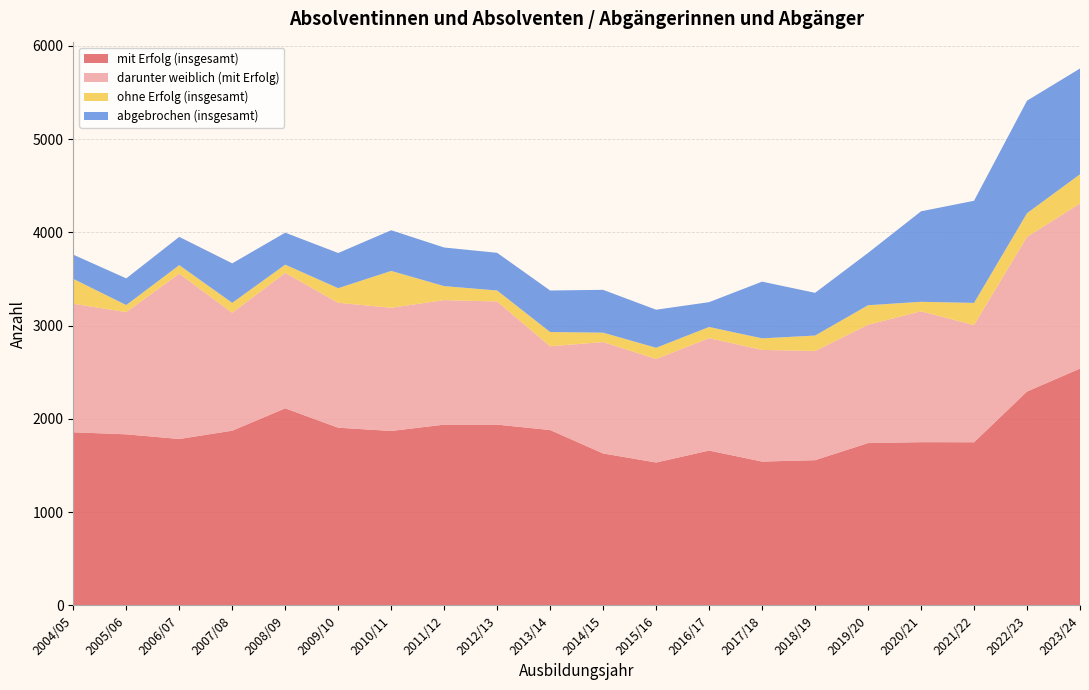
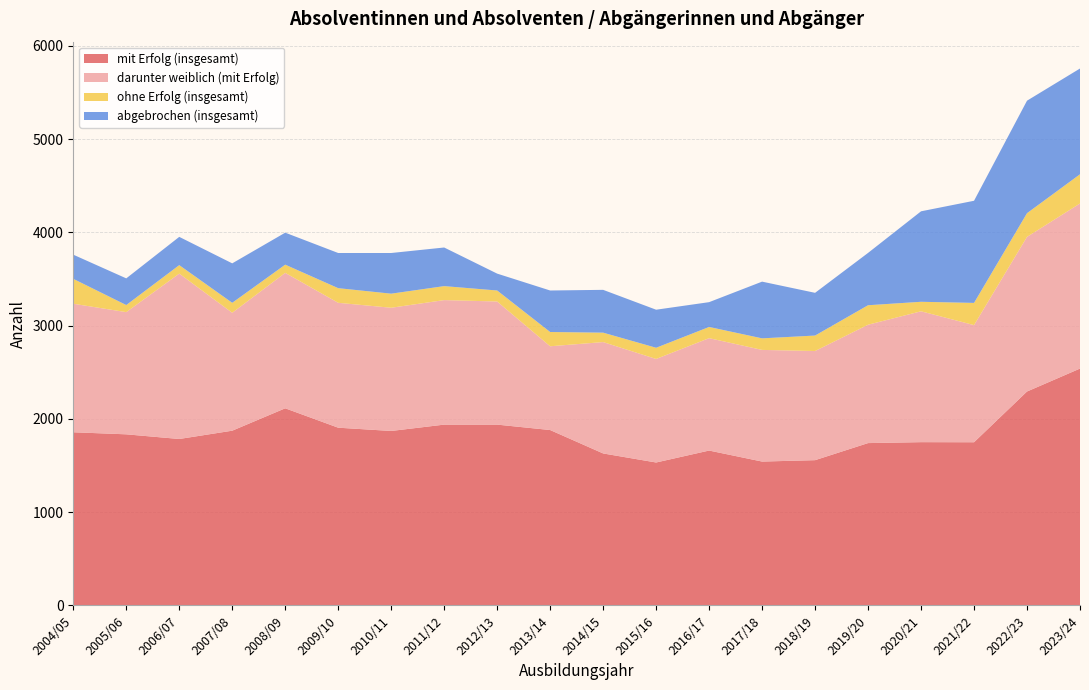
  {
    "mit Erfolg (insgesamt)": {
      "2004/05": 1900,
      "2005/06": 1800,
      "2006/07": 1800,
      "2007/08": 1900,
      "2008/09": 2100,
      "2009/10": 1900,
      "2010/11": 1900,
      "2011/12": 1900,
      "2012/13": 1900,
      "2013/14": 1900,
      "2014/15": 1600,
      "2015/16": 1500,
      "2016/17": 1700,
      "2017/18": 1500,
      "2018/19": 1600,
      "2019/20": 1700,
      "2020/21": 1800,
      "2021/22": 1700,
      "2022/23": 2300,
      "2023/24": 2500
    },
    "darunter weiblich (mit Erfolg)": {
      "2004/05": 1400,
      "2005/06": 1300,
      "2006/07": 1800,
      "2007/08": 1300,
      "2008/09": 1500,
      "2009/10": 1300,
      "2010/11": 1300,
      "2011/12": 1300,
      "2012/13": 1300,
      "2013/14": 900,
      "2014/15": 1200,
      "2015/16": 1100,
      "2016/17": 1200,
      "2017/18": 1200,
      "2018/19": 1200,
      "2019/20": 1300,
      "2020/21": 1400,
      "2021/22": 1300,
      "2022/23": 1700,
      "2023/24": 1800
    },
    "ohne Erfolg (insgesamt)": {
      "2004/05": 300,
      "2005/06": 100,
      "2006/07": 100,
      "2007/08": 100,
      "2008/09": 100,
      "2009/10": 200,
-     "2010/11": 400,
+     "2010/11": 200,
      "2011/12": 200,
      "2012/13": 100,
      "2013/14": 200,
      "2014/15": 100,
      "2015/16": 100,
      "2016/17": 100,
      "2017/18": 100,
      "2018/19": 200,
      "2019/20": 200,
      "2020/21": 100,
      "2021/22": 200,
      "2022/23": 300,
      "2023/24": 300
    },
    "abgebrochen (insgesamt)": {
      "2004/05": 300,
      "2005/06": 300,
      "2006/07": 300,
      "2007/08": 400,
      "2008/09": 300,
      "2009/10": 400,
      "2010/11": 400,
      "2011/12": 400,
-     "2012/13": 400,
+     "2012/13": 200,
      "2013/14": 400,
      "2014/15": 500,
      "2015/16": 400,
      "2016/17": 300,
      "2017/18": 600,
      "2018/19": 500,
      "2019/20": 600,
      "2020/21": 1000,
      "2021/22": 1100,
      "2022/23": 1200,
      "2023/24": 1100
    }
  }
